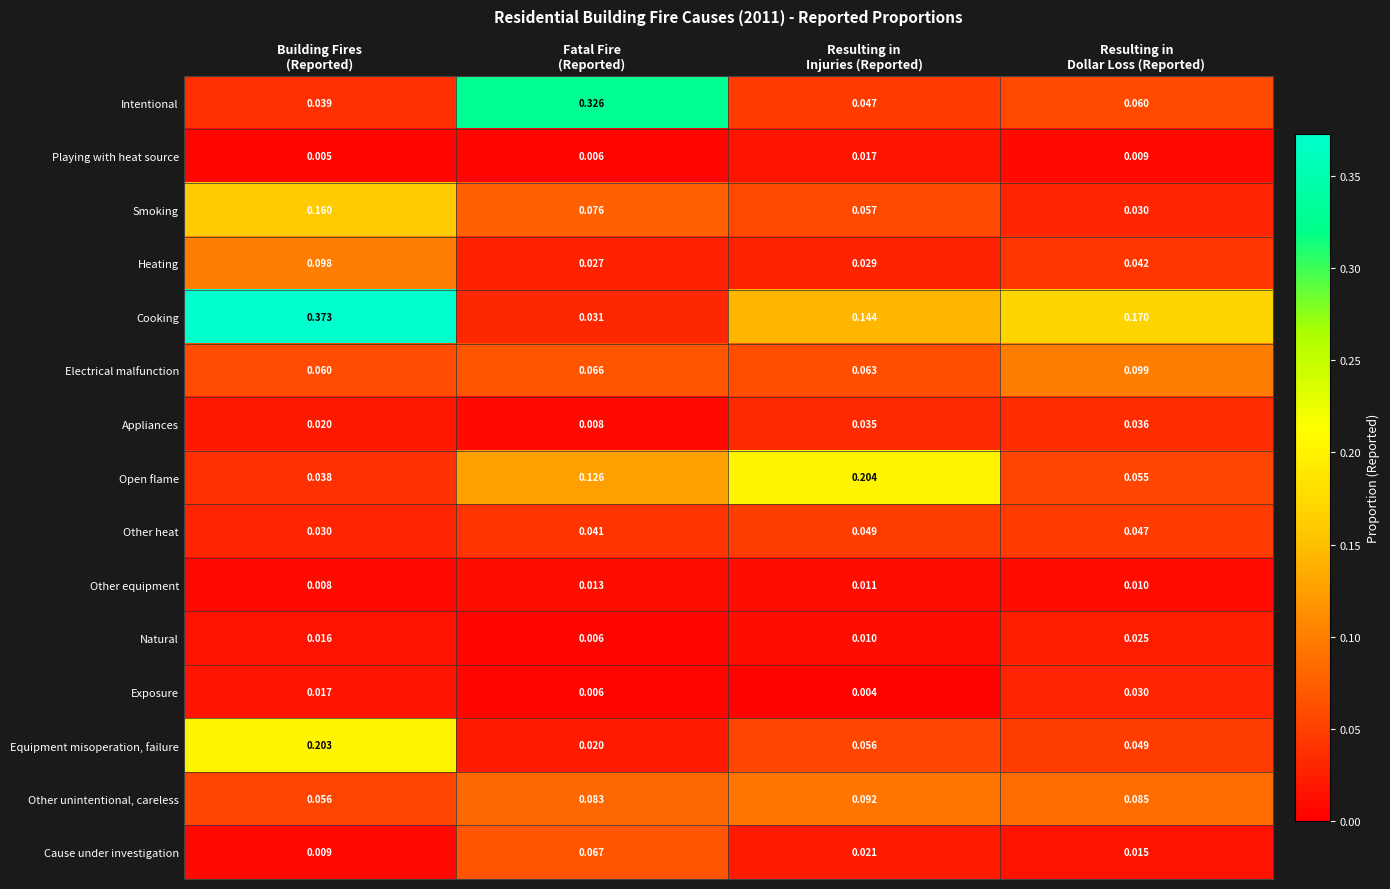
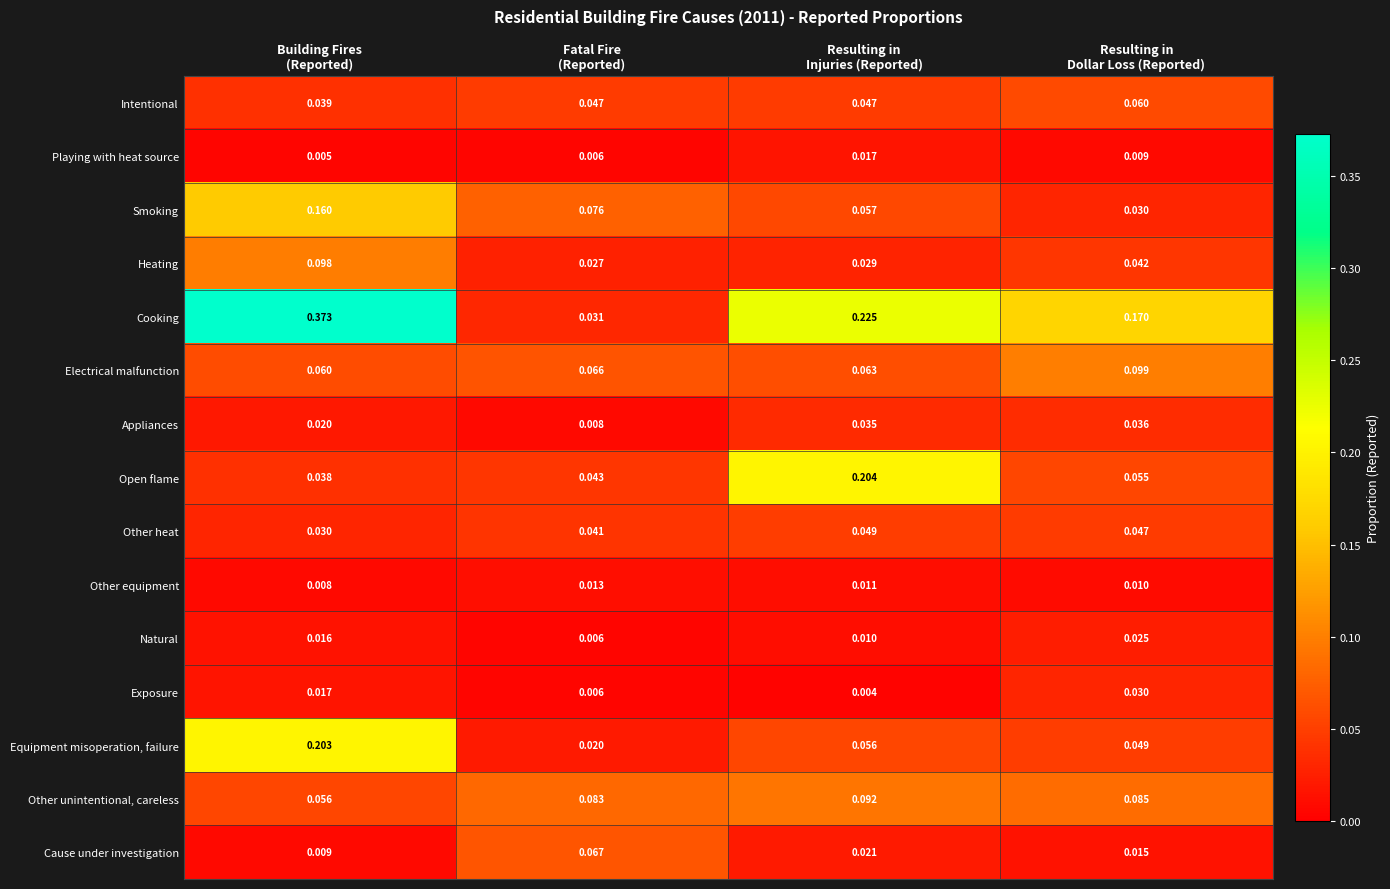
  {
    "Intentional": {
      "Building Fires (Reported)": 0.039,
-     "Fatal Fire (Reported)": 0.326,
+     "Fatal Fire (Reported)": 0.047,
      "Resulting in Injuries (Reported)": 0.047,
      "Resulting in Dollar Loss (Reported)": 0.060
    },
    "Playing with heat source": {
      "Building Fires (Reported)": 0.005,
      "Fatal Fire (Reported)": 0.006,
      "Resulting in Injuries (Reported)": 0.017,
      "Resulting in Dollar Loss (Reported)": 0.009
    },
    "Smoking": {
      "Building Fires (Reported)": 0.160,
      "Fatal Fire (Reported)": 0.076,
      "Resulting in Injuries (Reported)": 0.057,
      "Resulting in Dollar Loss (Reported)": 0.030
    },
    "Heating": {
      "Building Fires (Reported)": 0.098,
      "Fatal Fire (Reported)": 0.027,
      "Resulting in Injuries (Reported)": 0.029,
      "Resulting in Dollar Loss (Reported)": 0.042
    },
    "Cooking": {
      "Building Fires (Reported)": 0.373,
      "Fatal Fire (Reported)": 0.031,
-     "Resulting in Injuries (Reported)": 0.144,
+     "Resulting in Injuries (Reported)": 0.225,
      "Resulting in Dollar Loss (Reported)": 0.170
    },
    "Electrical malfunction": {
      "Building Fires (Reported)": 0.060,
      "Fatal Fire (Reported)": 0.066,
      "Resulting in Injuries (Reported)": 0.063,
      "Resulting in Dollar Loss (Reported)": 0.099
    },
    "Appliances": {
      "Building Fires (Reported)": 0.020,
      "Fatal Fire (Reported)": 0.008,
      "Resulting in Injuries (Reported)": 0.035,
      "Resulting in Dollar Loss (Reported)": 0.036
    },
    "Open flame": {
      "Building Fires (Reported)": 0.038,
-     "Fatal Fire (Reported)": 0.126,
+     "Fatal Fire (Reported)": 0.043,
      "Resulting in Injuries (Reported)": 0.204,
      "Resulting in Dollar Loss (Reported)": 0.055
    },
    "Other heat": {
      "Building Fires (Reported)": 0.030,
      "Fatal Fire (Reported)": 0.041,
      "Resulting in Injuries (Reported)": 0.049,
      "Resulting in Dollar Loss (Reported)": 0.047
    },
    "Other equipment": {
      "Building Fires (Reported)": 0.008,
      "Fatal Fire (Reported)": 0.013,
      "Resulting in Injuries (Reported)": 0.011,
      "Resulting in Dollar Loss (Reported)": 0.010
    },
    "Natural": {
      "Building Fires (Reported)": 0.016,
      "Fatal Fire (Reported)": 0.006,
      "Resulting in Injuries (Reported)": 0.010,
      "Resulting in Dollar Loss (Reported)": 0.025
    },
    "Exposure": {
      "Building Fires (Reported)": 0.017,
      "Fatal Fire (Reported)": 0.006,
      "Resulting in Injuries (Reported)": 0.004,
      "Resulting in Dollar Loss (Reported)": 0.030
    },
    "Equipment misoperation, failure": {
      "Building Fires (Reported)": 0.203,
      "Fatal Fire (Reported)": 0.020,
      "Resulting in Injuries (Reported)": 0.056,
      "Resulting in Dollar Loss (Reported)": 0.049
    },
    "Other unintentional, careless": {
      "Building Fires (Reported)": 0.056,
      "Fatal Fire (Reported)": 0.083,
      "Resulting in Injuries (Reported)": 0.092,
      "Resulting in Dollar Loss (Reported)": 0.085
    },
    "Cause under investigation": {
      "Building Fires (Reported)": 0.009,
      "Fatal Fire (Reported)": 0.067,
      "Resulting in Injuries (Reported)": 0.021,
      "Resulting in Dollar Loss (Reported)": 0.015
    }
  }
